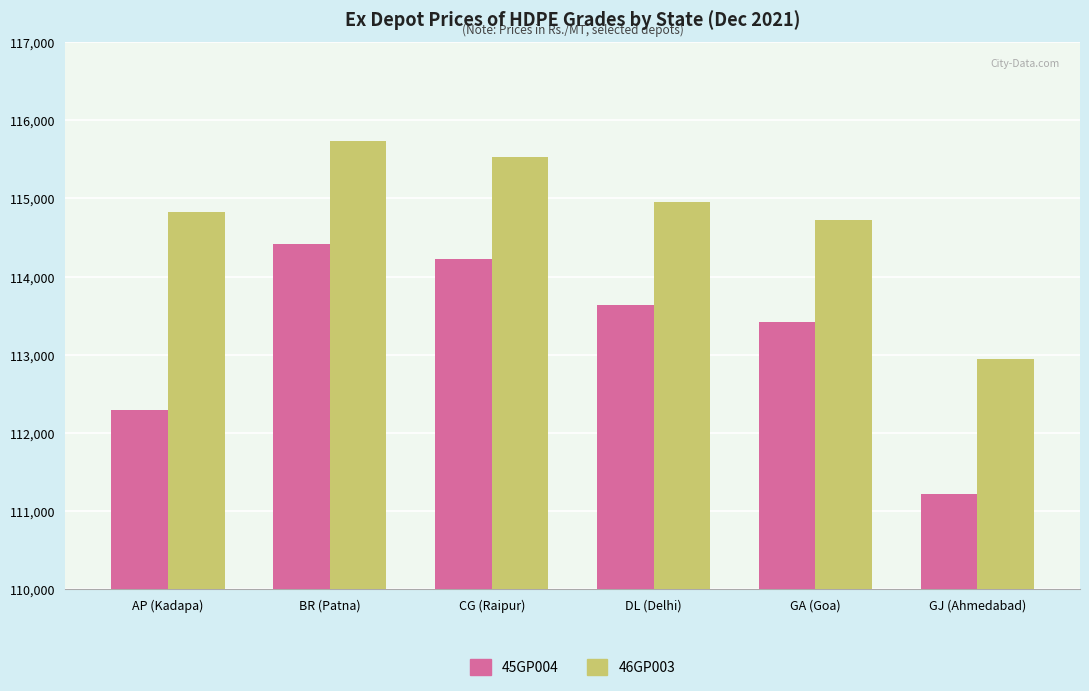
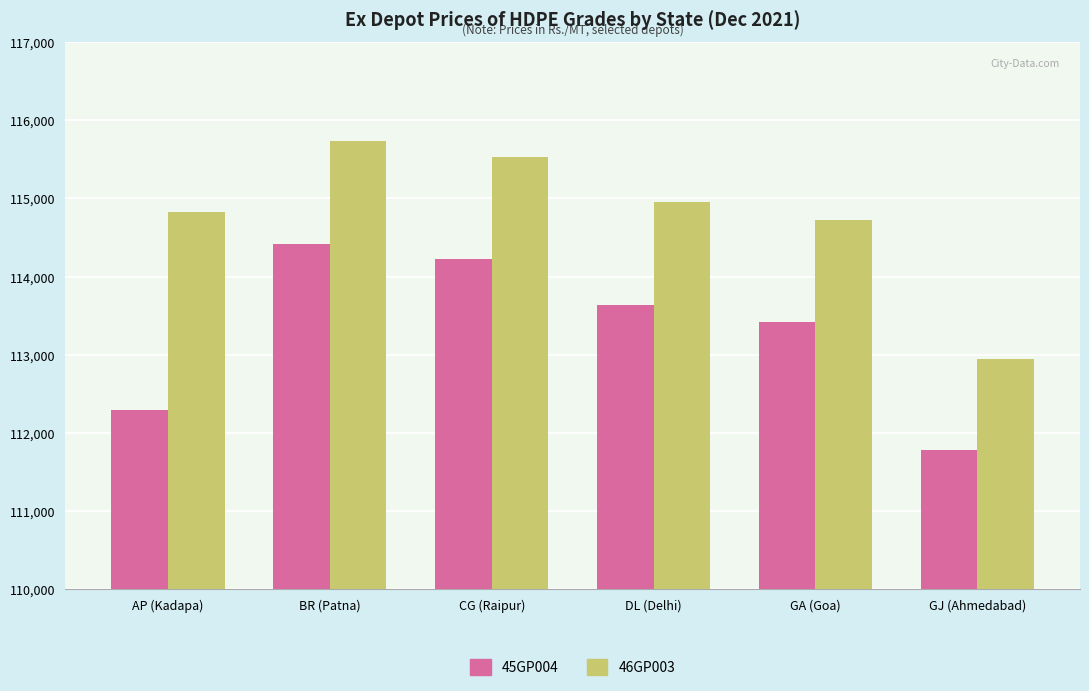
  {
    "45GP004": {
      "AP (Kadapa)": "112,300",
      "BR (Patna)": "114,400",
      "CG (Raipur)": "114,200",
      "DL (Delhi)": "113,600",
      "GA (Goa)": "113,400",
-     "GJ (Ahmedabad)": "111,200"
+     "GJ (Ahmedabad)": "111,800"
    },
    "46GP003": {
      "AP (Kadapa)": "114,800",
      "BR (Patna)": "115,700",
      "CG (Raipur)": "115,500",
      "DL (Delhi)": "115,000",
      "GA (Goa)": "114,700",
      "GJ (Ahmedabad)": "112,900"
    }
  }
